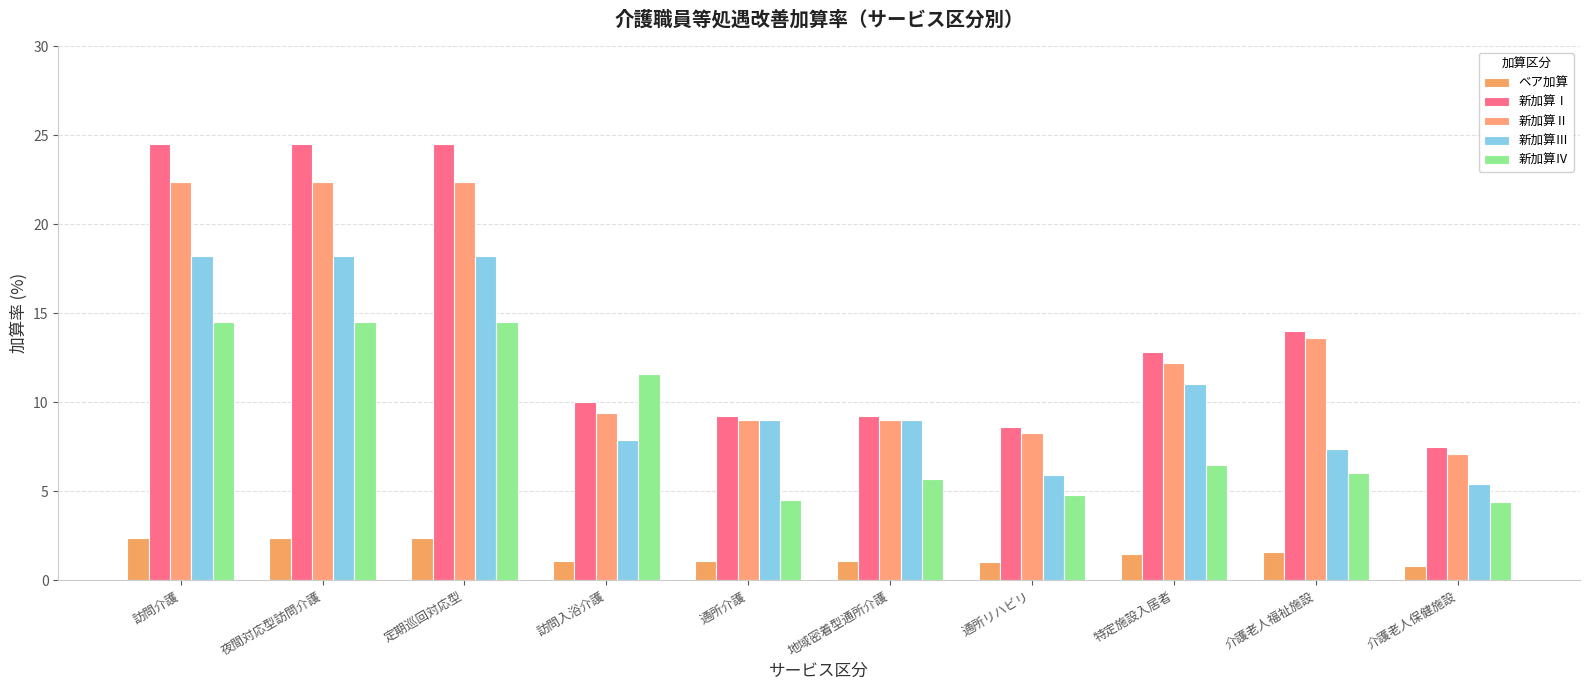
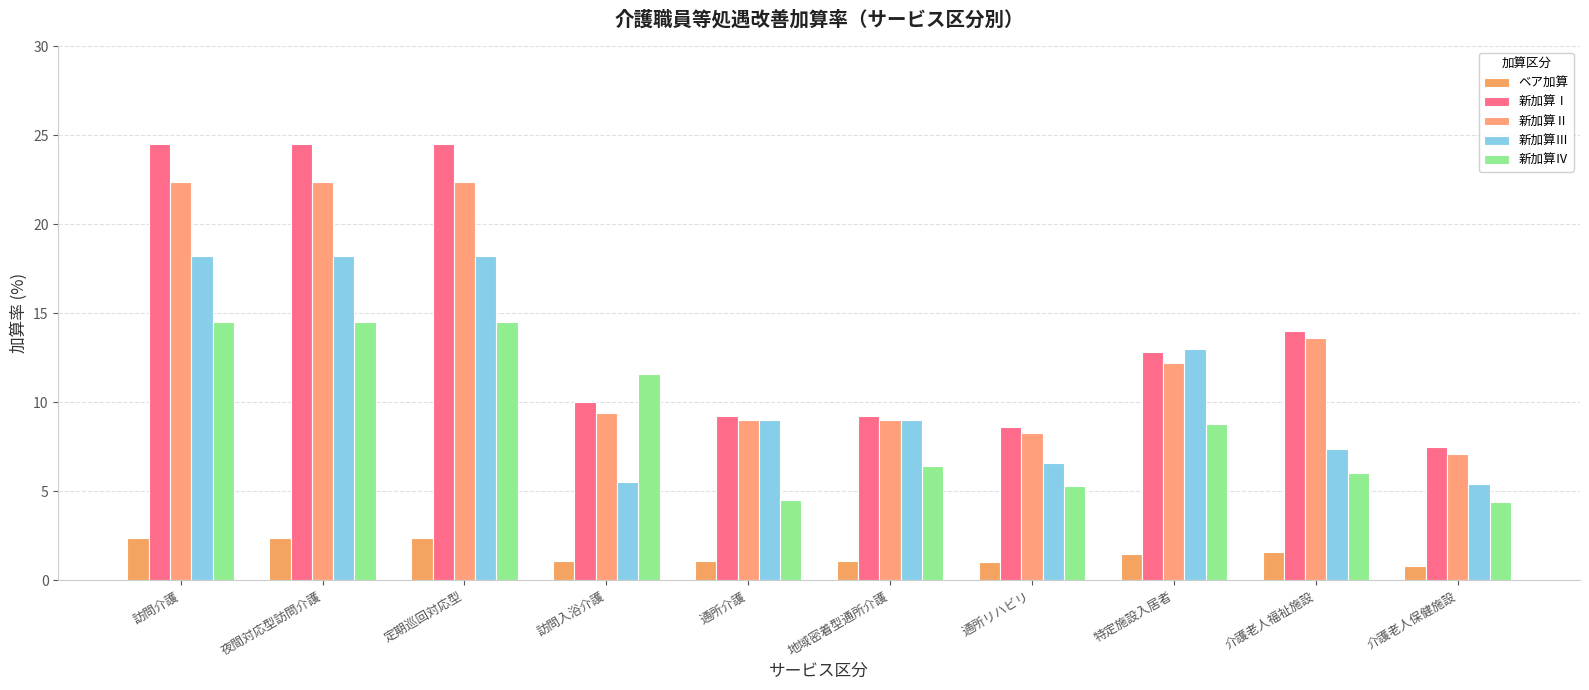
  {
    "新加算Ⅲ": {
      "訪問介護": 18.2,
      "夜間対応型訪問介護": 18.2,
      "定期巡回対応型": 18.2,
-     "訪問入浴介護": 7.9,
+     "訪問入浴介護": 5.5,
      "通所介護": 9.0,
      "地域密着型通所介護": 9.0,
-     "通所リハビリ": 5.9,
-     "特定施設入居者": 11.0,
+     "通所リハビリ": 6.6,
+     "特定施設入居者": 13.0,
      "介護老人福祉施設": 7.4,
      "介護老人保健施設": 5.4
    },
    "新加算Ⅳ": {
      "訪問介護": 14.5,
      "夜間対応型訪問介護": 14.5,
      "定期巡回対応型": 14.5,
      "訪問入浴介護": 11.6,
      "通所介護": 4.5,
-     "地域密着型通所介護": 5.7,
-     "通所リハビリ": 4.8,
-     "特定施設入居者": 6.5,
+     "地域密着型通所介護": 6.4,
+     "通所リハビリ": 5.3,
+     "特定施設入居者": 8.8,
      "介護老人福祉施設": 6.0,
      "介護老人保健施設": 4.4
    }
  }
